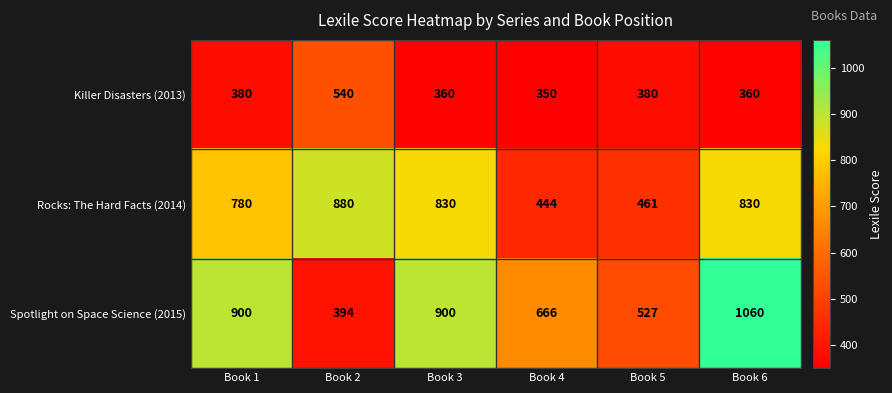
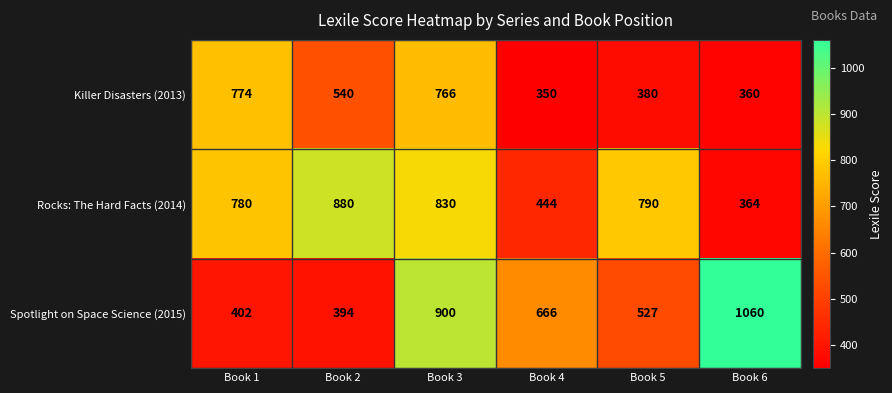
  {
    "Killer Disasters (2013)": {
-     "Book 1": 380,
+     "Book 1": 774,
      "Book 2": 540,
-     "Book 3": 360,
+     "Book 3": 766,
      "Book 4": 350,
      "Book 5": 380,
      "Book 6": 360
    },
    "Rocks: The Hard Facts (2014)": {
      "Book 1": 780,
      "Book 2": 880,
      "Book 3": 830,
      "Book 4": 444,
-     "Book 5": 461,
-     "Book 6": 830
+     "Book 5": 790,
+     "Book 6": 364
    },
    "Spotlight on Space Science (2015)": {
-     "Book 1": 900,
+     "Book 1": 402,
      "Book 2": 394,
      "Book 3": 900,
      "Book 4": 666,
      "Book 5": 527,
      "Book 6": 1060
    }
  }
